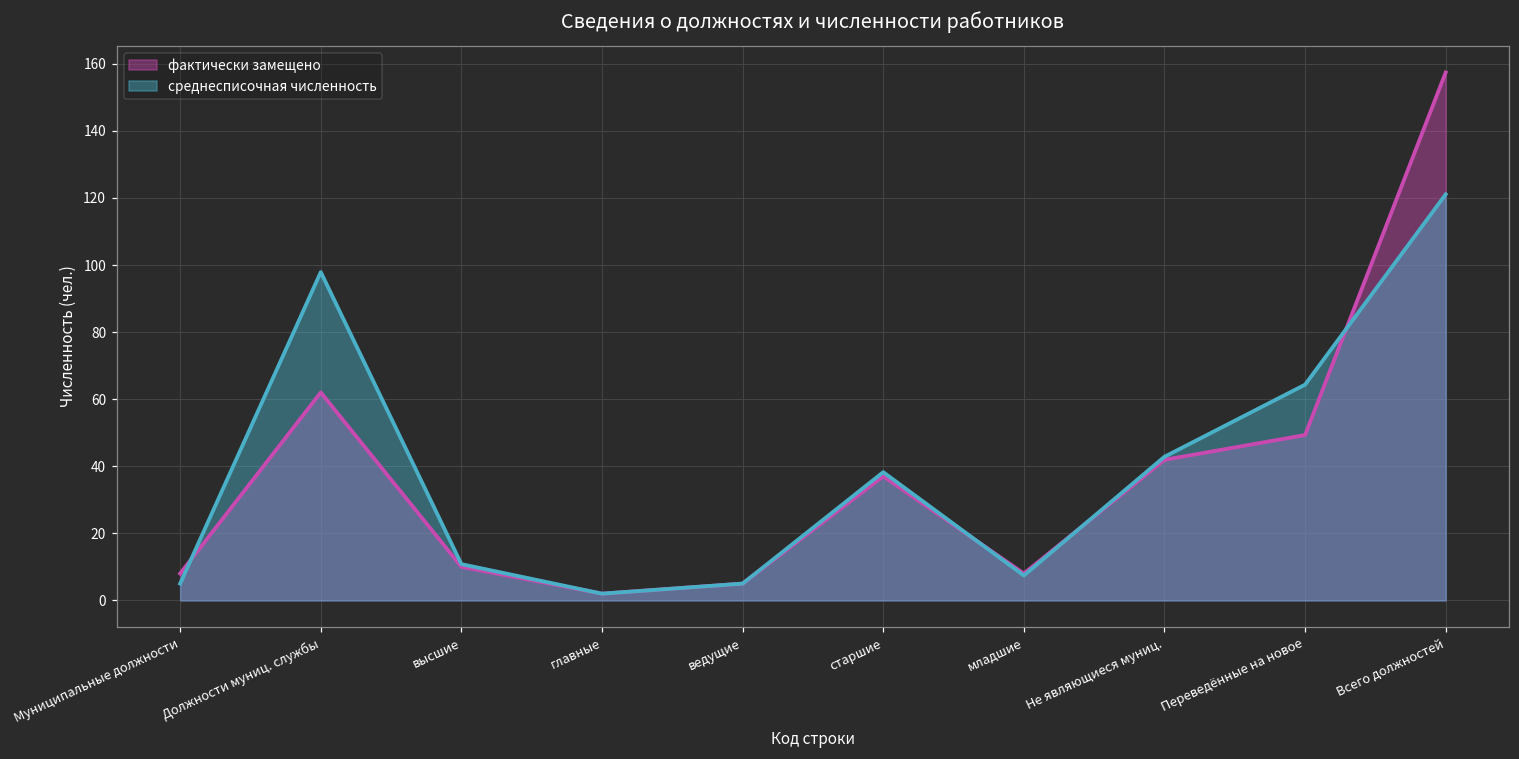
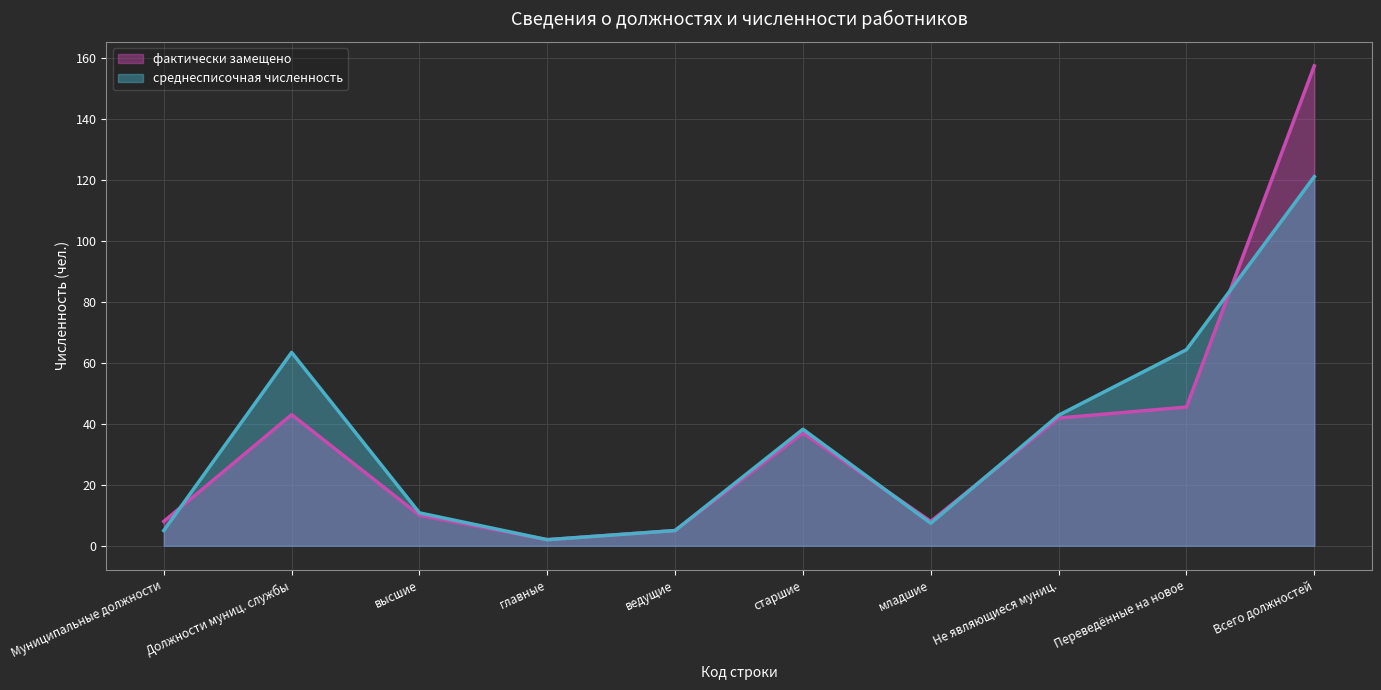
  {
    "фактически замещено": {
      "Муниципальные должности": 8,
-     "Должности муниц. службы": 62,
+     "Должности муниц. службы": 43,
      "старшие": 37,
      "Не являющиеся муниц.": 42,
-     "Переведённые на новое": 49,
+     "Переведённые на новое": 46,
      "Всего должностей": 157
    },
    "среднесписочная численность": {
      "Муниципальные должности": 5,
-     "Должности муниц. службы": 98,
+     "Должности муниц. службы": 63,
      "старшие": 38,
      "Не являющиеся муниц.": 43,
      "Переведённые на новое": 64,
      "Всего должностей": 121
    }
  }
